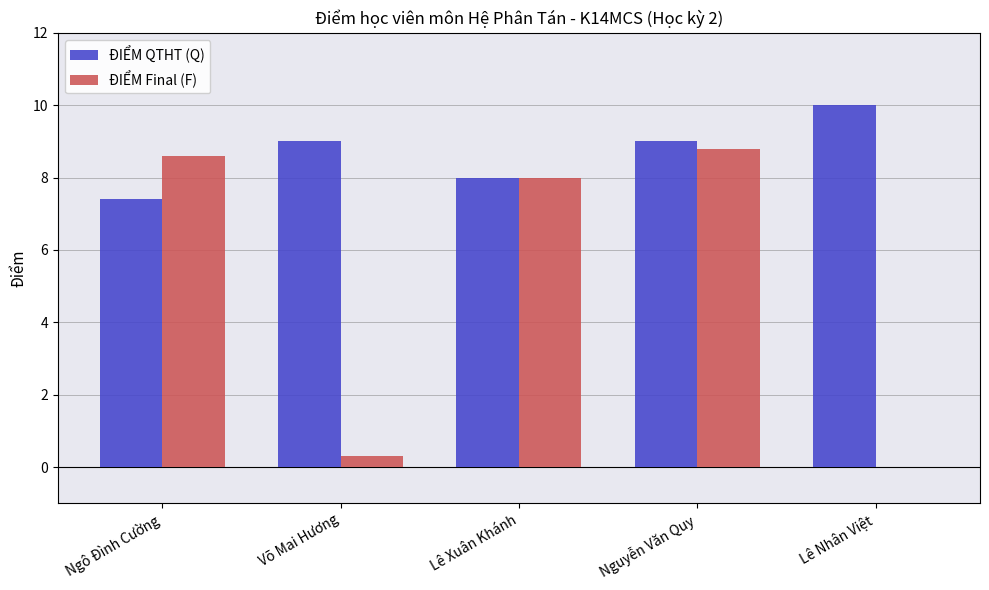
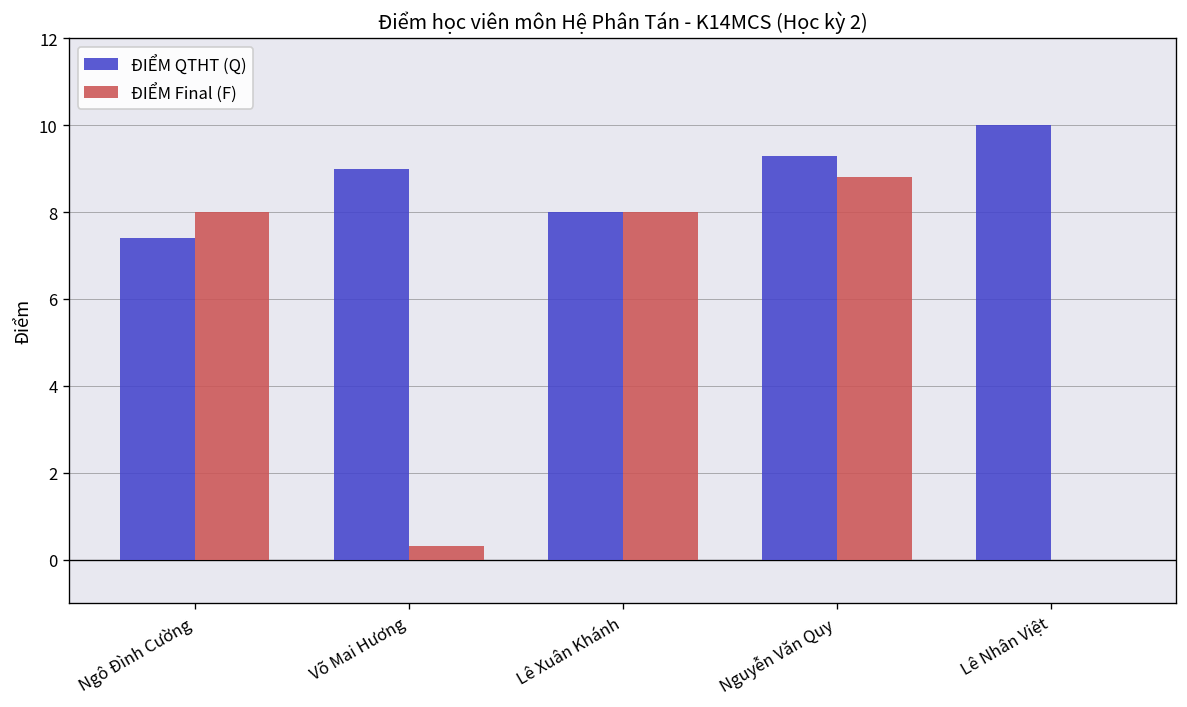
  {
    "ĐIỂM QTHT (Q)": {
      "Ngô Đình Cường": 7.4,
      "Võ Mai Hương": 9.0,
      "Lê Xuân Khánh": 8.0,
-     "Nguyễn Văn Quy": 9.0,
+     "Nguyễn Văn Quy": 9.3,
      "Lê Nhân Việt": 10.0
    },
    "ĐIỂM Final (F)": {
-     "Ngô Đình Cường": 8.6,
+     "Ngô Đình Cường": 8.0,
      "Võ Mai Hương": 0.3,
      "Lê Xuân Khánh": 8.0,
      "Nguyễn Văn Quy": 8.8,
      "Lê Nhân Việt": 0.0
    }
  }
